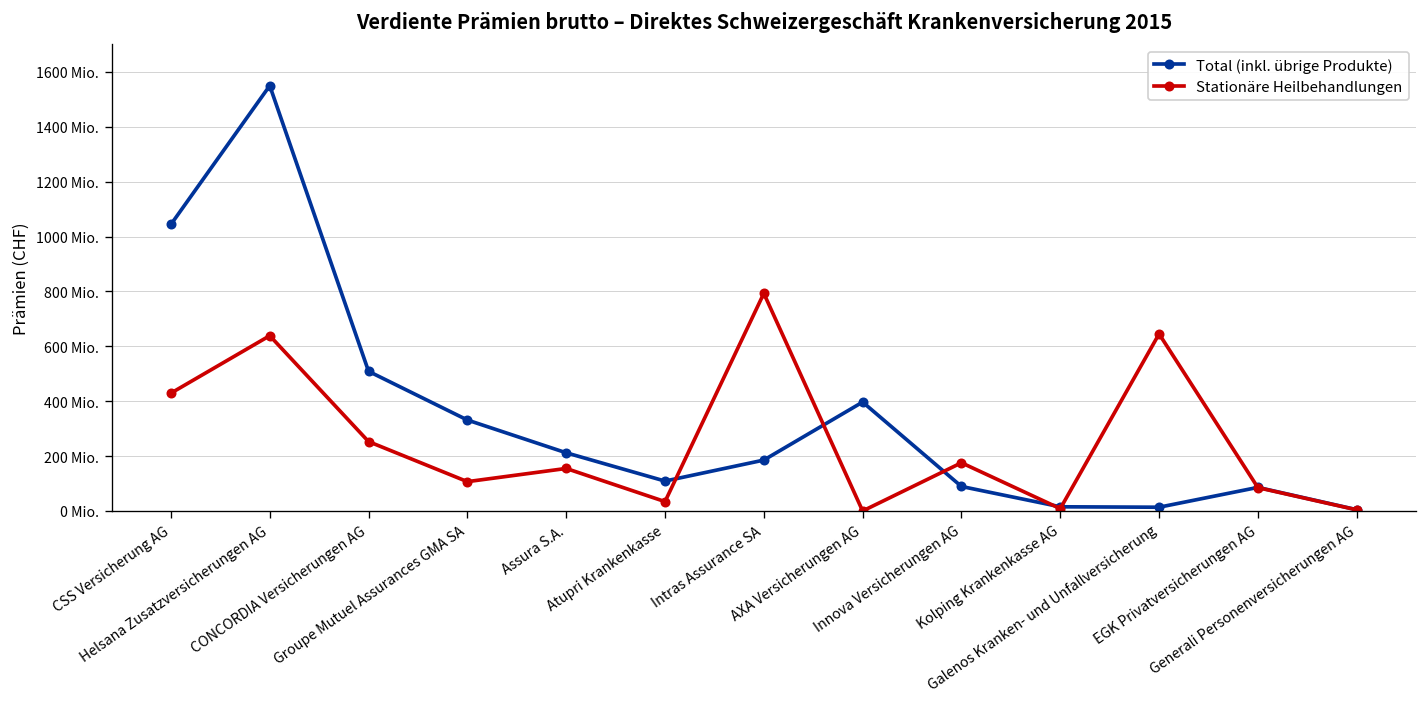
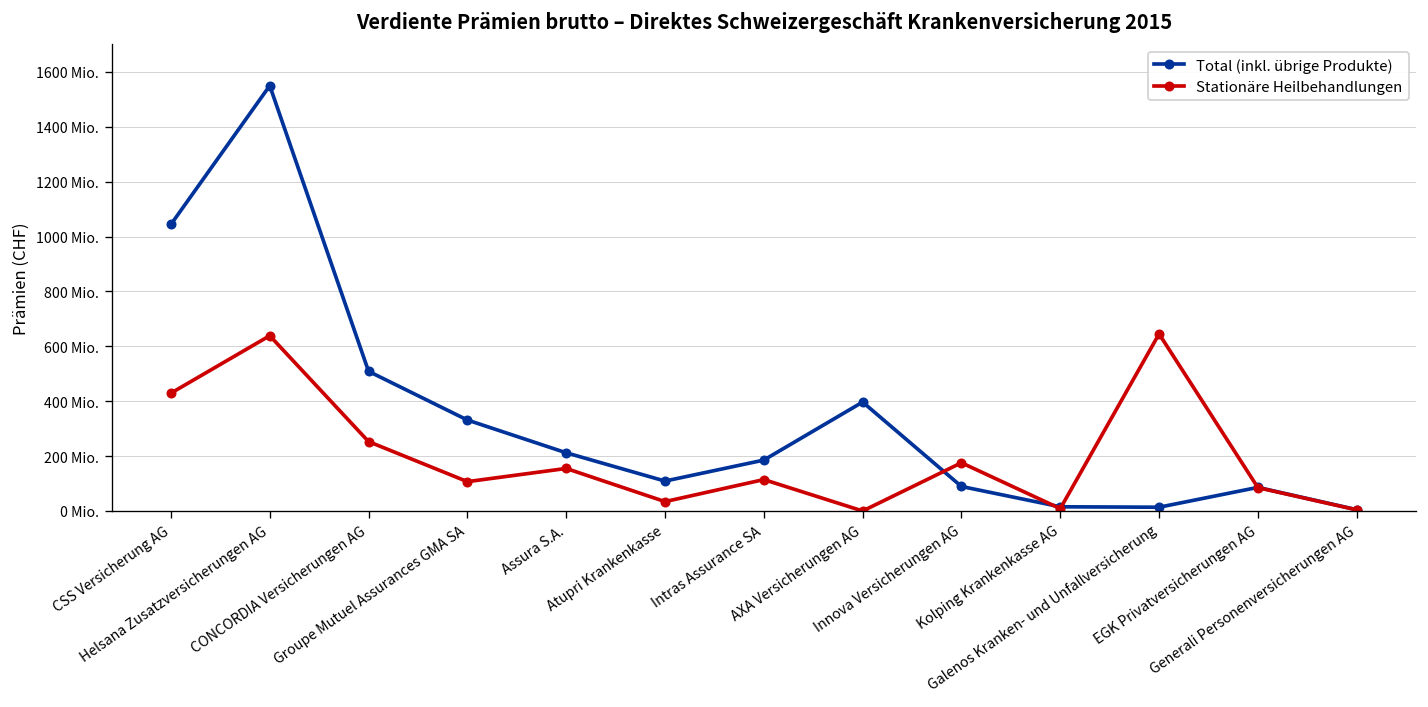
  {
    "Total (inkl. übrige Produkte)": {
      "CSS Versicherung AG": "1040 Mio.",
      "Helsana Zusatzversicherungen AG": "1550 Mio.",
      "CONCORDIA Versicherungen AG": "510 Mio.",
      "Groupe Mutuel Assurances GMA SA": "330 Mio.",
      "Assura S.A.": "210 Mio.",
      "Atupri Krankenkasse": "110 Mio.",
      "Intras Assurance SA": "190 Mio.",
      "AXA Versicherungen AG": "400 Mio.",
      "Innova Versicherungen AG": "90 Mio.",
      "Galenos Kranken- und Unfallversicherung": "10 Mio."
    },
    "Stationäre Heilbehandlungen": {
      "CSS Versicherung AG": "430 Mio.",
      "Helsana Zusatzversicherungen AG": "640 Mio.",
      "CONCORDIA Versicherungen AG": "250 Mio.",
      "Groupe Mutuel Assurances GMA SA": "110 Mio.",
      "Assura S.A.": "150 Mio.",
      "Atupri Krankenkasse": "30 Mio.",
-     "Intras Assurance SA": "790 Mio.",
+     "Intras Assurance SA": "110 Mio.",
      "AXA Versicherungen AG": "0 Mio.",
      "Innova Versicherungen AG": "180 Mio.",
      "Galenos Kranken- und Unfallversicherung": "650 Mio."
    }
  }
